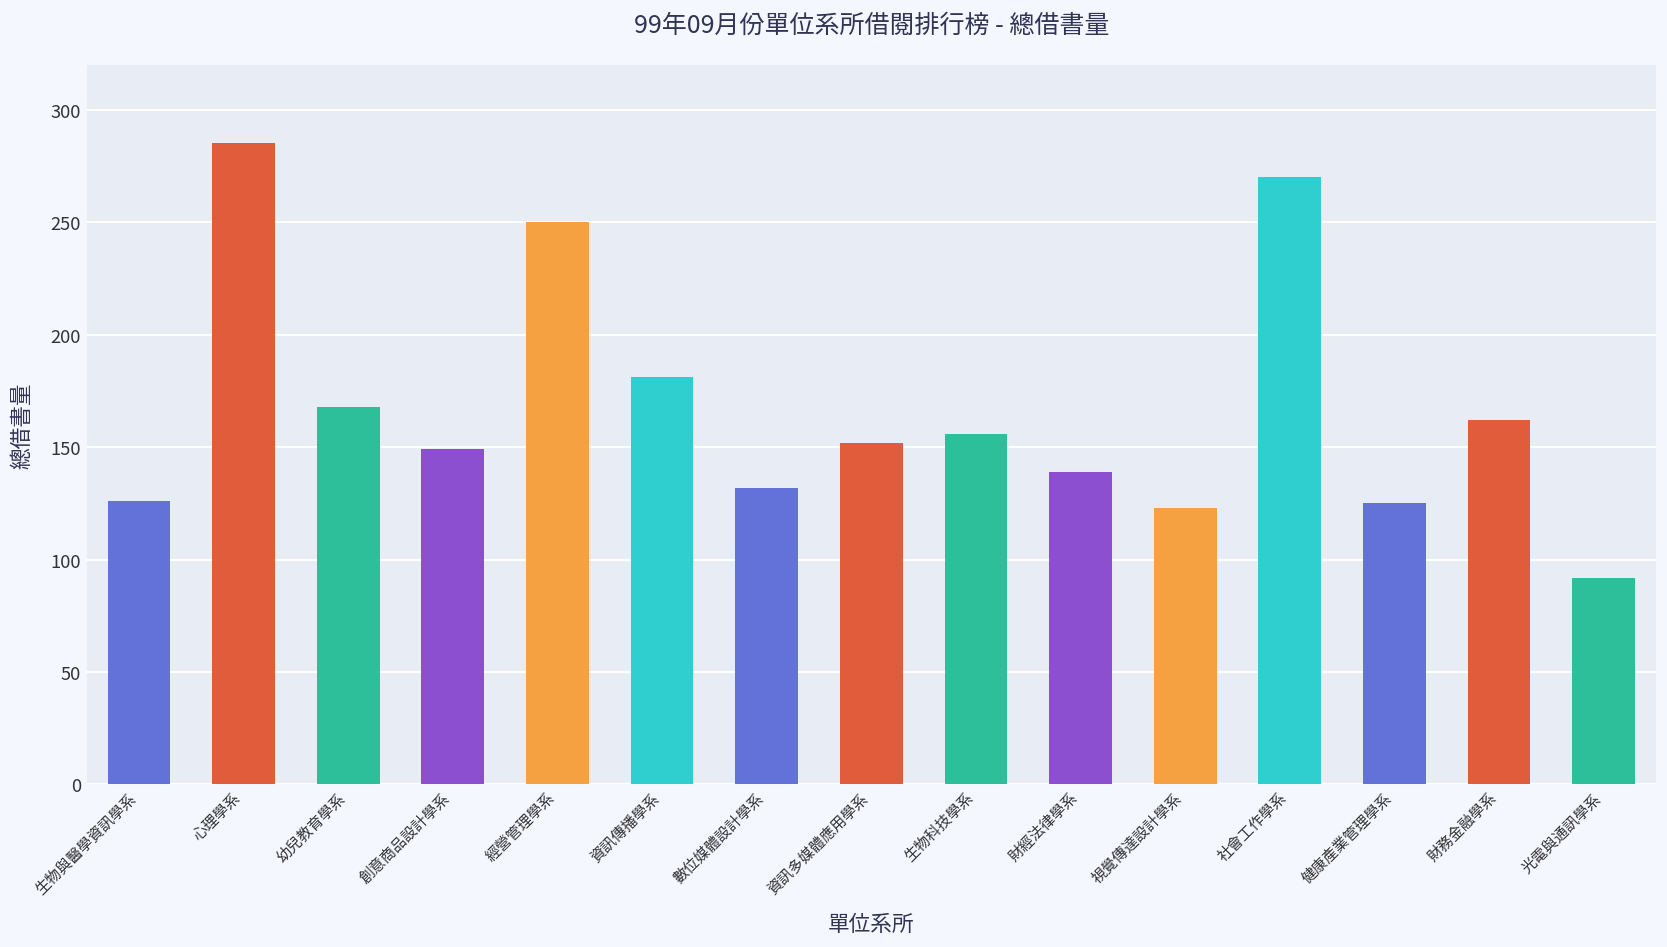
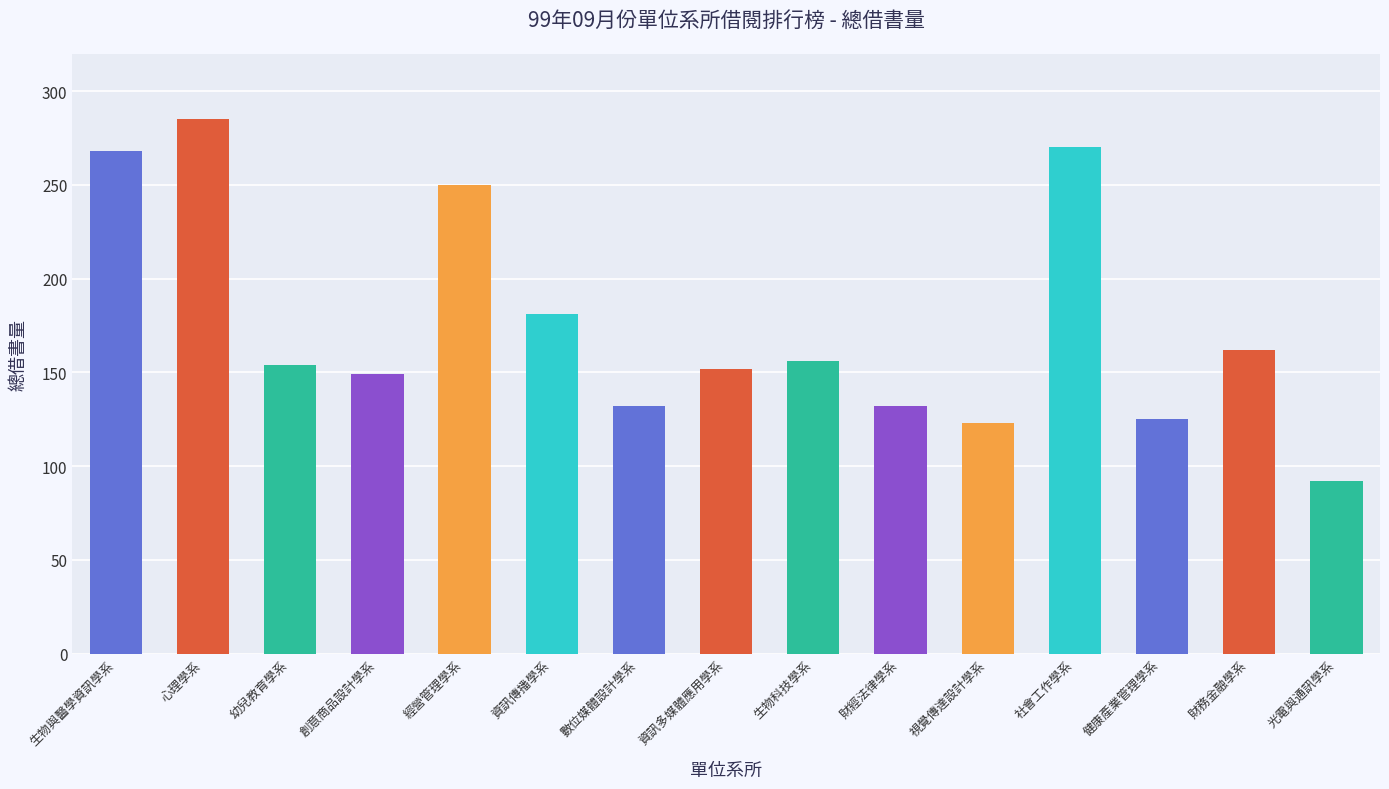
  {
-   "生物與醫學資訊學系": 126,
+   "生物與醫學資訊學系": 268,
    "心理學系": 285,
-   "幼兒教育學系": 168,
+   "幼兒教育學系": 154,
    "創意商品設計學系": 149,
    "經營管理學系": 250,
    "資訊傳播學系": 181,
    "數位媒體設計學系": 132,
    "資訊多媒體應用學系": 152,
    "生物科技學系": 156,
-   "財經法律學系": 139,
+   "財經法律學系": 132,
    "視覺傳達設計學系": 123,
    "社會工作學系": 270,
    "健康產業管理學系": 125,
    "財務金融學系": 162,
    "光電與通訊學系": 92
  }
